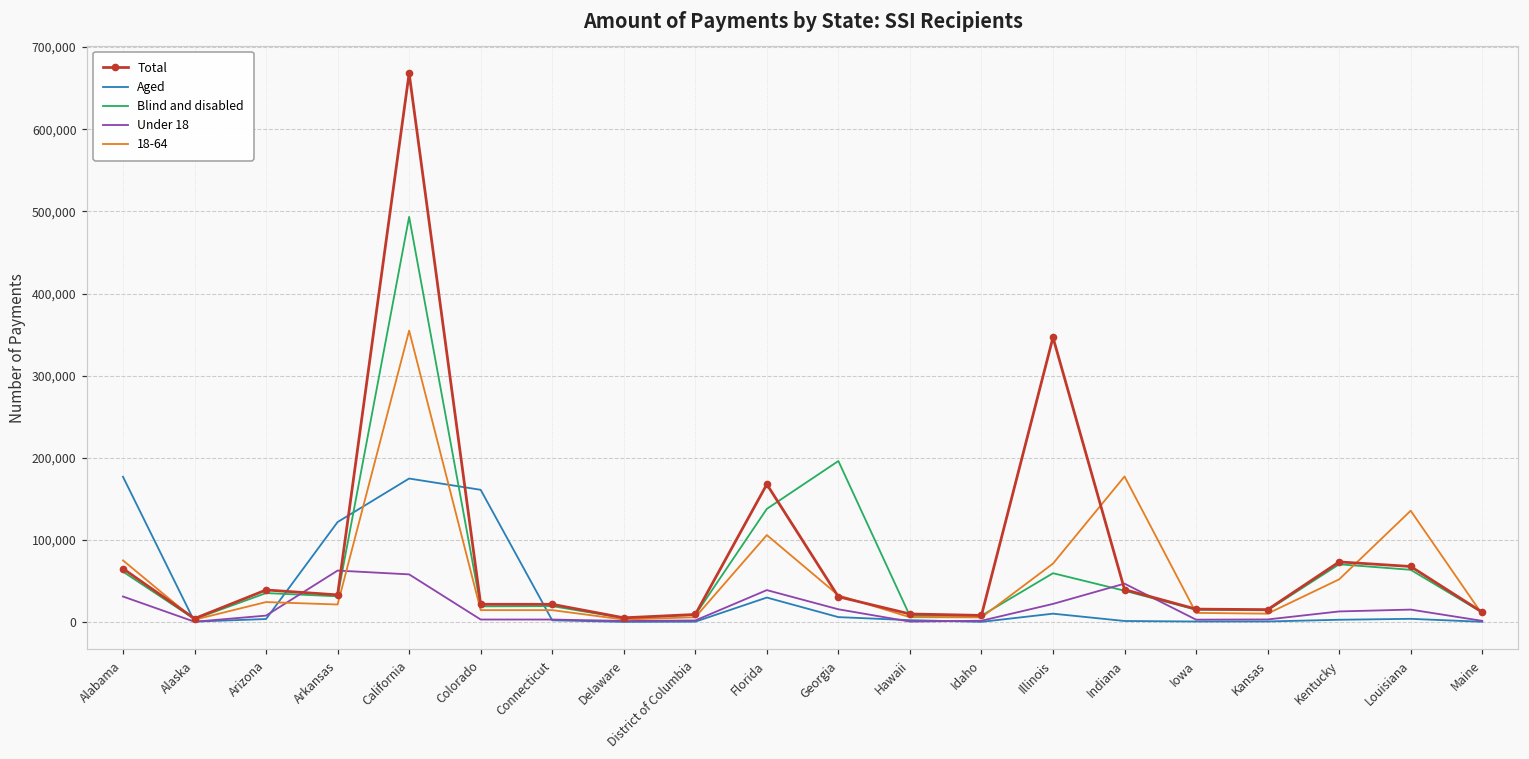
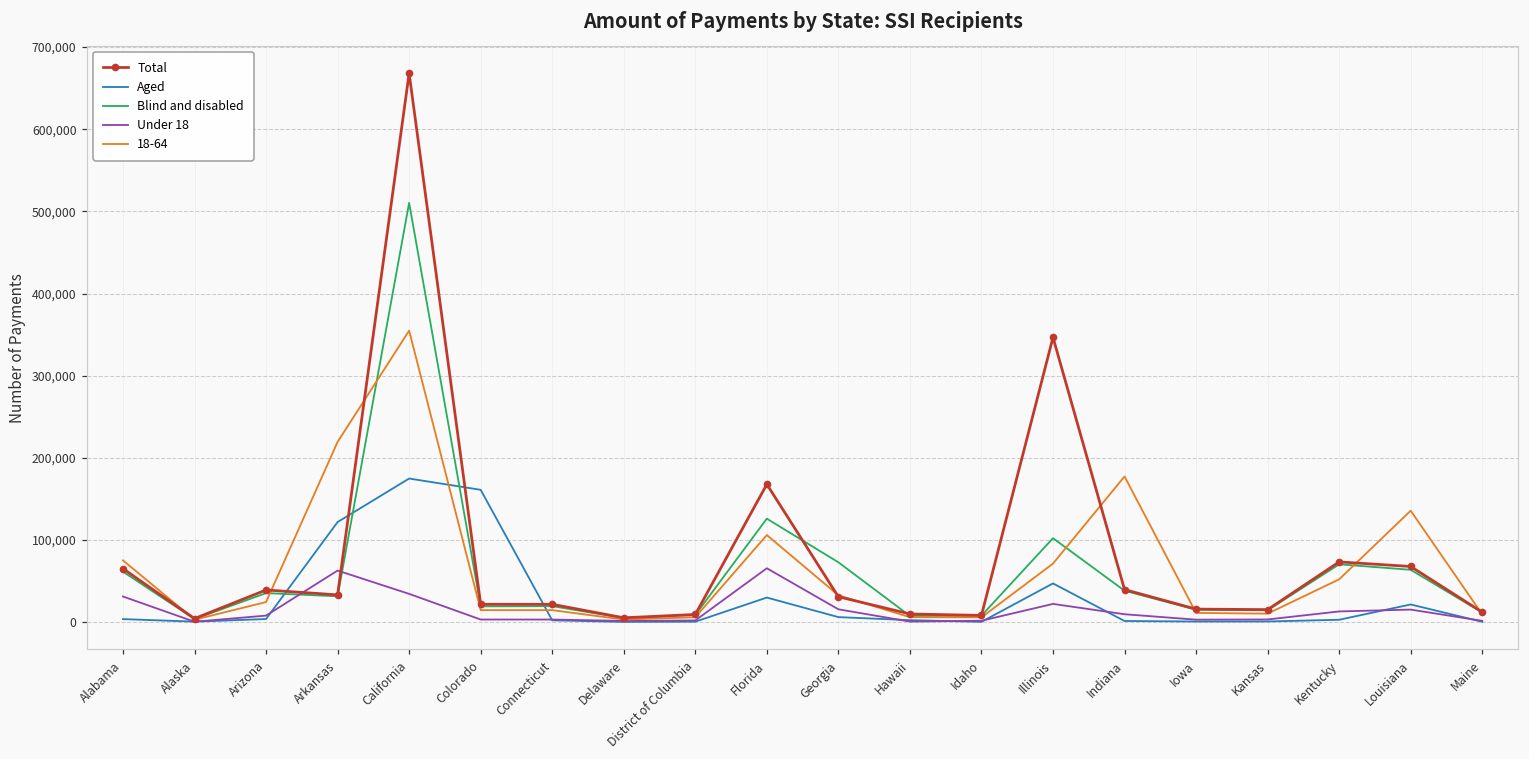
  {
    "Total": {
      "Alabama": "70,000",
      "Arizona": "40,000",
      "California": "670,000",
      "Florida": "170,000",
      "Illinois": "350,000",
      "Louisiana": "70,000"
    },
    "Aged": {
-     "Alabama": "180,000",
+     "Alabama": "0",
      "Arizona": "0",
      "Arkansas": "120,000",
      "California": "170,000",
      "Colorado": "160,000",
      "Florida": "30,000",
      "Georgia": "10,000",
-     "Illinois": "10,000",
+     "Illinois": "50,000",
      "Indiana": "0",
      "Kentucky": "0",
-     "Louisiana": "0"
+     "Louisiana": "20,000"
    },
    "Blind and disabled": {
      "Alabama": "60,000",
      "Arizona": "40,000",
-     "California": "490,000",
-     "Florida": "140,000",
-     "Georgia": "200,000",
-     "Illinois": "60,000",
+     "California": "510,000",
+     "Florida": "130,000",
+     "Georgia": "70,000",
+     "Illinois": "100,000",
      "Louisiana": "60,000"
    },
    "Under 18": {
      "Alabama": "30,000",
      "Arizona": "10,000",
      "Arkansas": "60,000",
-     "California": "60,000",
+     "California": "30,000",
      "Colorado": "0",
-     "Florida": "40,000",
+     "Florida": "70,000",
      "Georgia": "20,000",
      "Illinois": "20,000",
-     "Indiana": "50,000",
+     "Indiana": "10,000",
      "Kentucky": "10,000",
      "Louisiana": "20,000"
    },
    "18-64": {
      "Alabama": "80,000",
      "Arizona": "20,000",
-     "Arkansas": "20,000",
+     "Arkansas": "220,000",
      "California": "350,000",
      "Colorado": "10,000",
      "Connecticut": "10,000",
      "Florida": "110,000",
      "Illinois": "70,000",
      "Indiana": "180,000",
      "Iowa": "10,000",
      "Kansas": "10,000",
      "Kentucky": "50,000",
      "Louisiana": "140,000"
    }
  }
